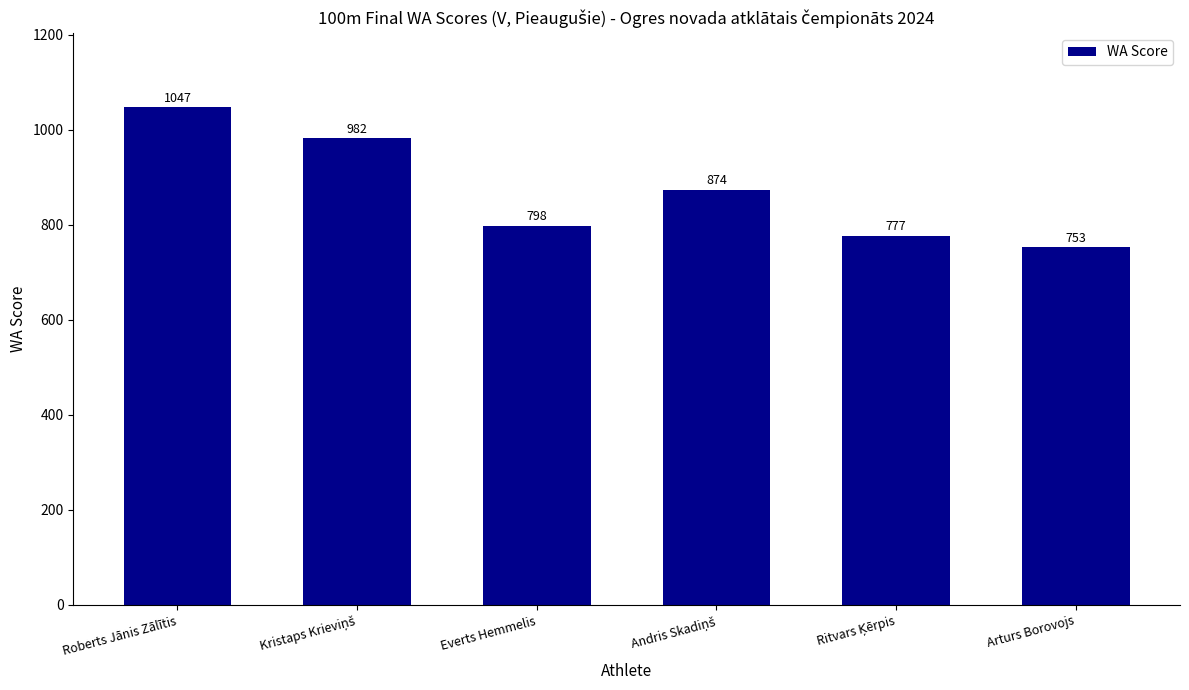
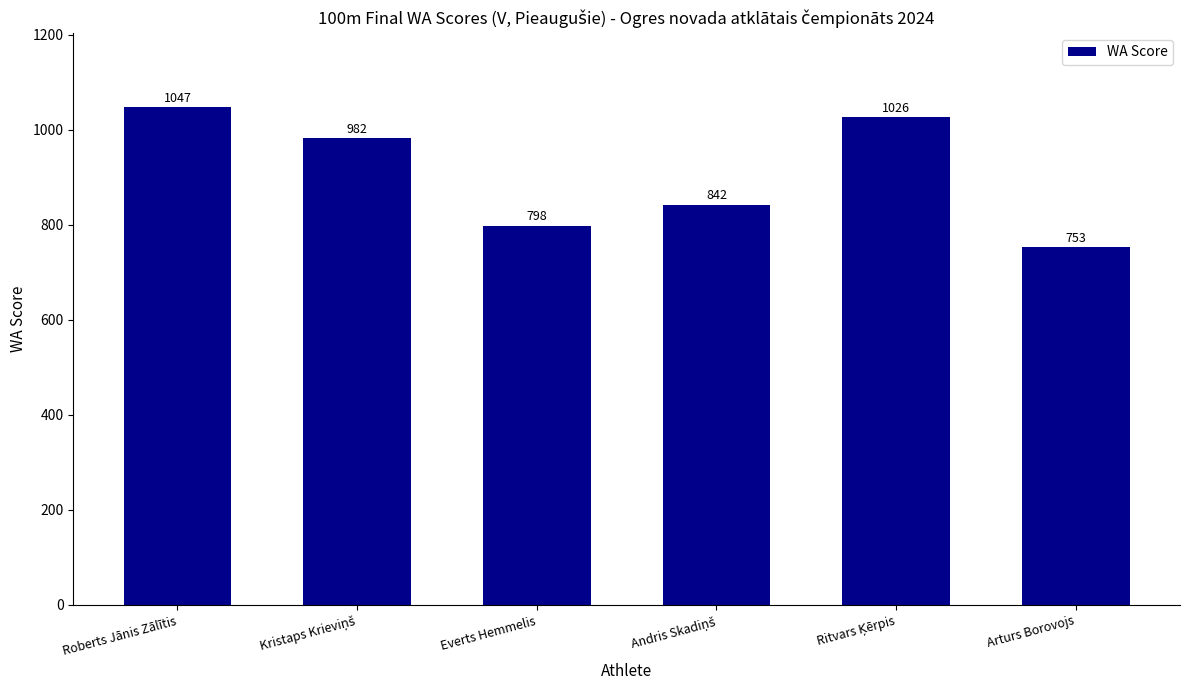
  {
    "Roberts Jānis Zālītis": 1047,
    "Kristaps Krieviņš": 982,
    "Everts Hemmelis": 798,
-   "Andris Skadiņš": 874,
-   "Ritvars Ķērpis": 777,
+   "Andris Skadiņš": 842,
+   "Ritvars Ķērpis": 1026,
    "Arturs Borovojs": 753
  }
